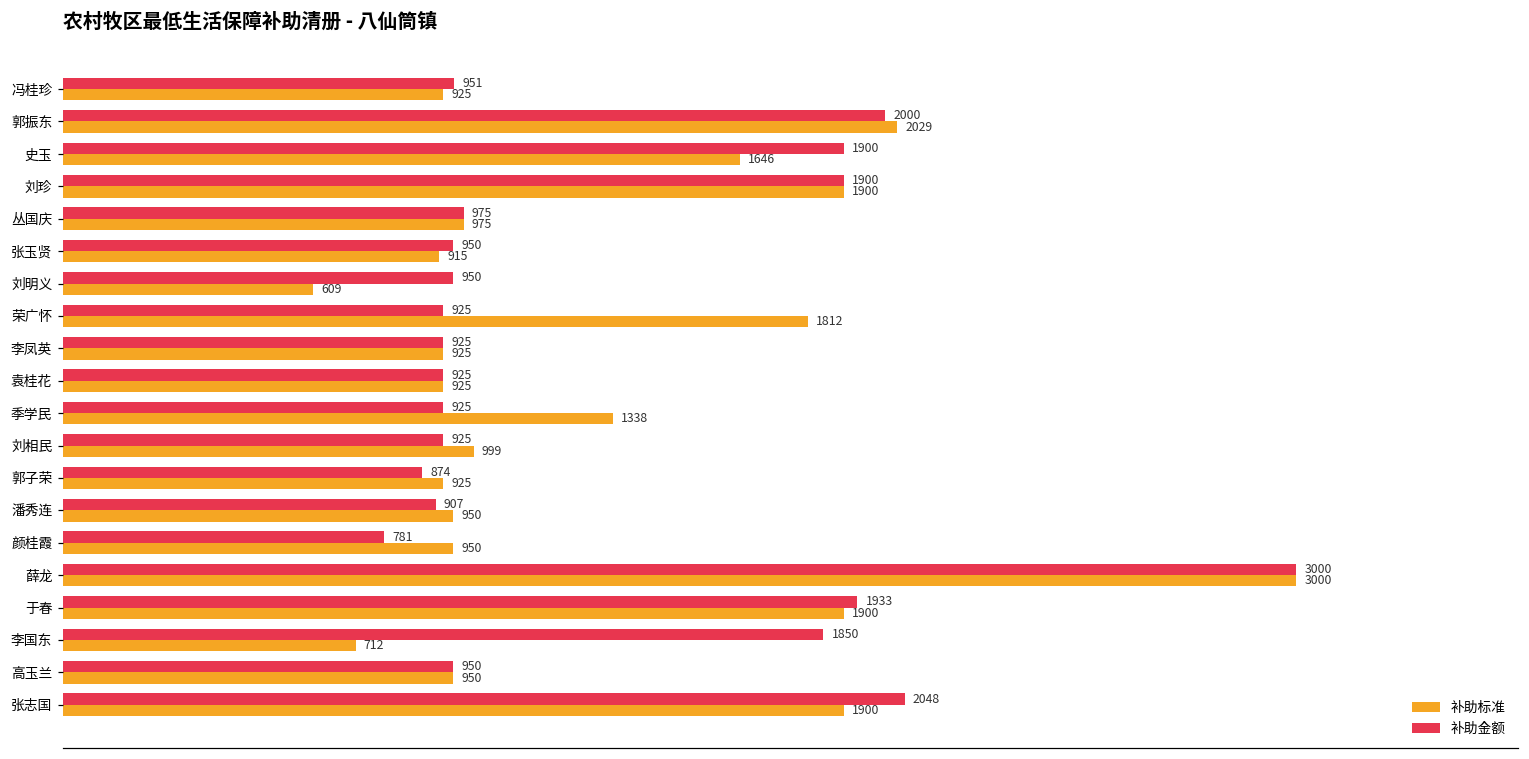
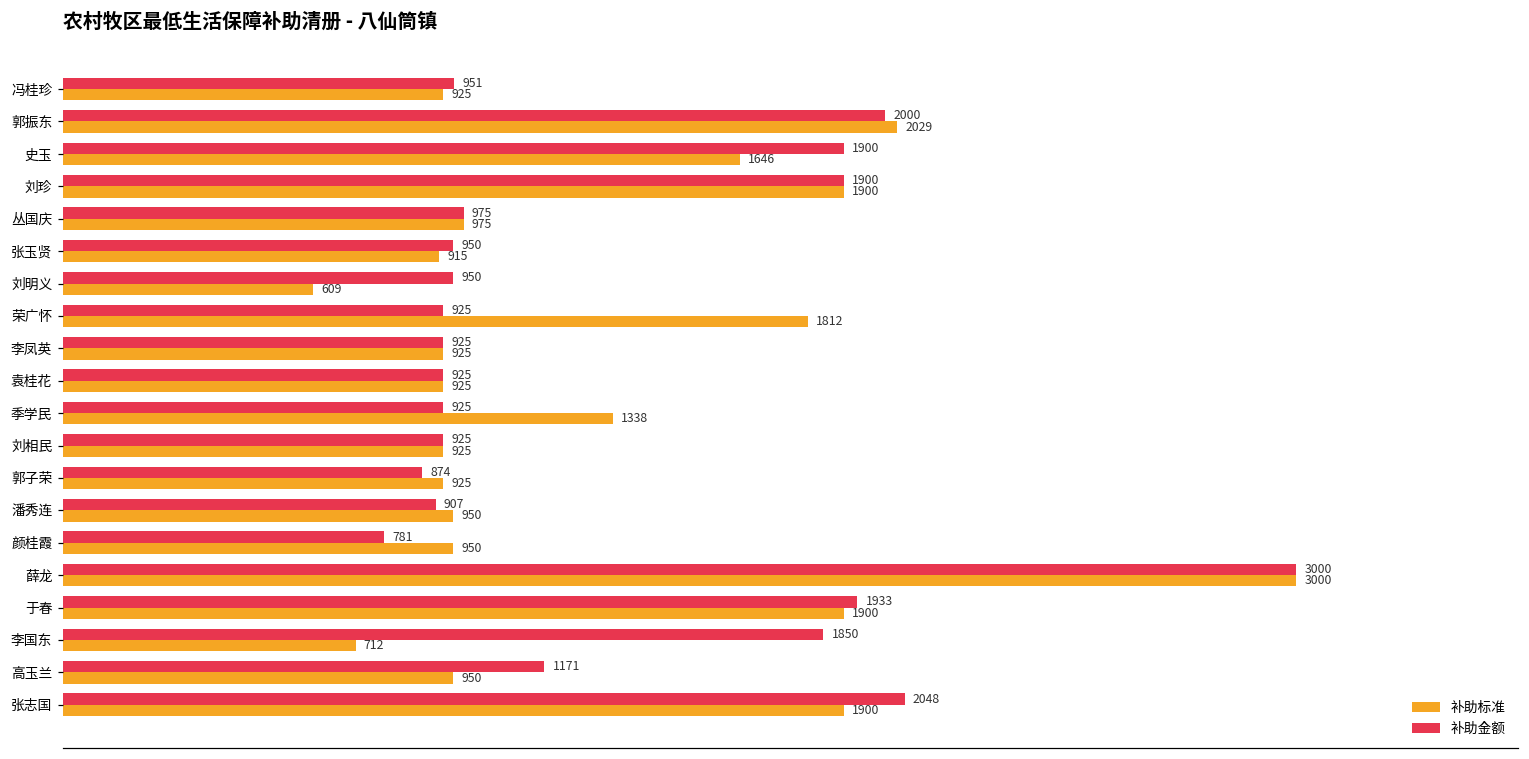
  {
    "补助标准": {
      "冯桂珍": 925,
      "郭振东": 2029,
      "史玉": 1646,
      "刘珍": 1900,
      "丛国庆": 975,
      "张玉贤": 915,
      "刘明义": 609,
      "荣广怀": 1812,
      "李凤英": 925,
      "袁桂花": 925,
      "季学民": 1338,
-     "刘相民": 999,
+     "刘相民": 925,
      "郭子荣": 925,
      "潘秀连": 950,
      "颜桂霞": 950,
      "薛龙": 3000,
      "于春": 1900,
      "李国东": 712,
      "高玉兰": 950,
      "张志国": 1900
    },
    "补助金额": {
      "冯桂珍": 951,
      "郭振东": 2000,
      "史玉": 1900,
      "刘珍": 1900,
      "丛国庆": 975,
      "张玉贤": 950,
      "刘明义": 950,
      "荣广怀": 925,
      "李凤英": 925,
      "袁桂花": 925,
      "季学民": 925,
      "刘相民": 925,
      "郭子荣": 874,
      "潘秀连": 907,
      "颜桂霞": 781,
      "薛龙": 3000,
      "于春": 1933,
      "李国东": 1850,
-     "高玉兰": 950,
+     "高玉兰": 1171,
      "张志国": 2048
    }
  }
